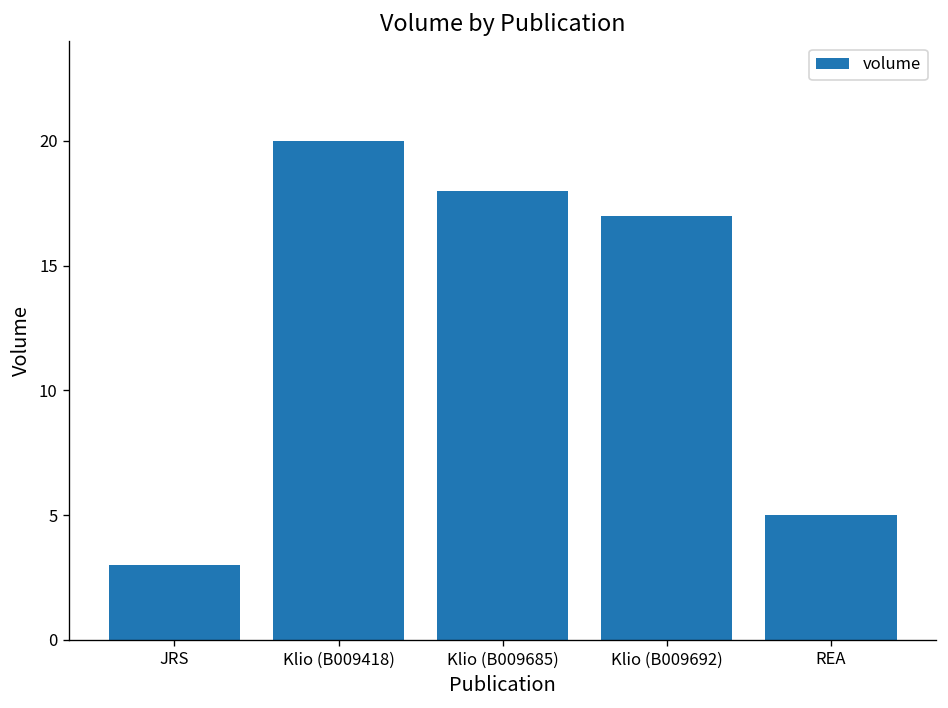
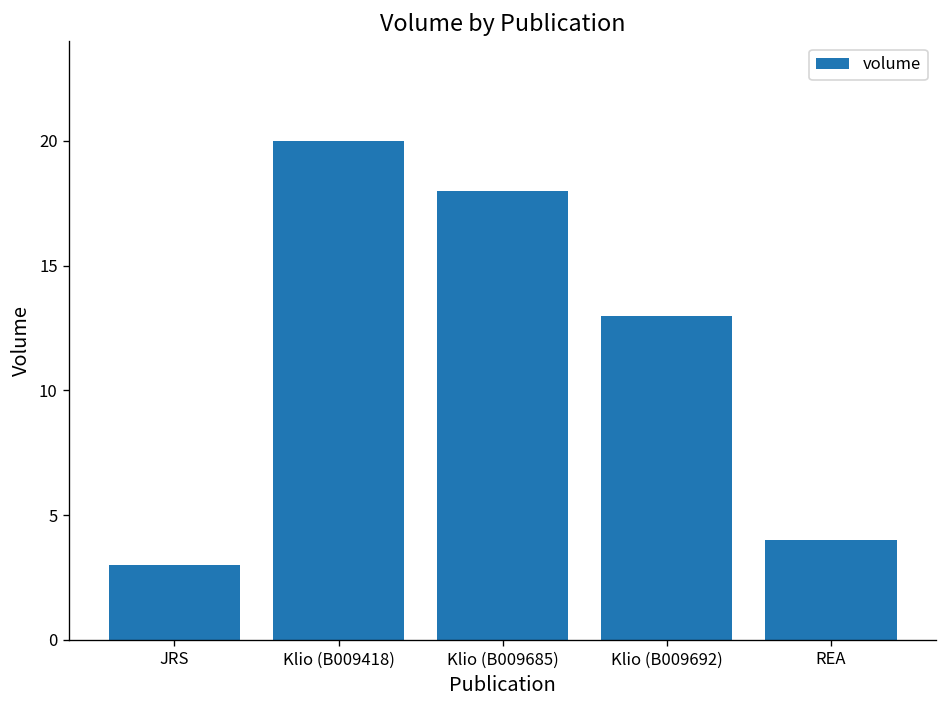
  {
    "JRS": 3,
    "Klio (B009418)": 20,
    "Klio (B009685)": 18,
-   "Klio (B009692)": 17,
-   "REA": 5
+   "Klio (B009692)": 13,
+   "REA": 4
  }
